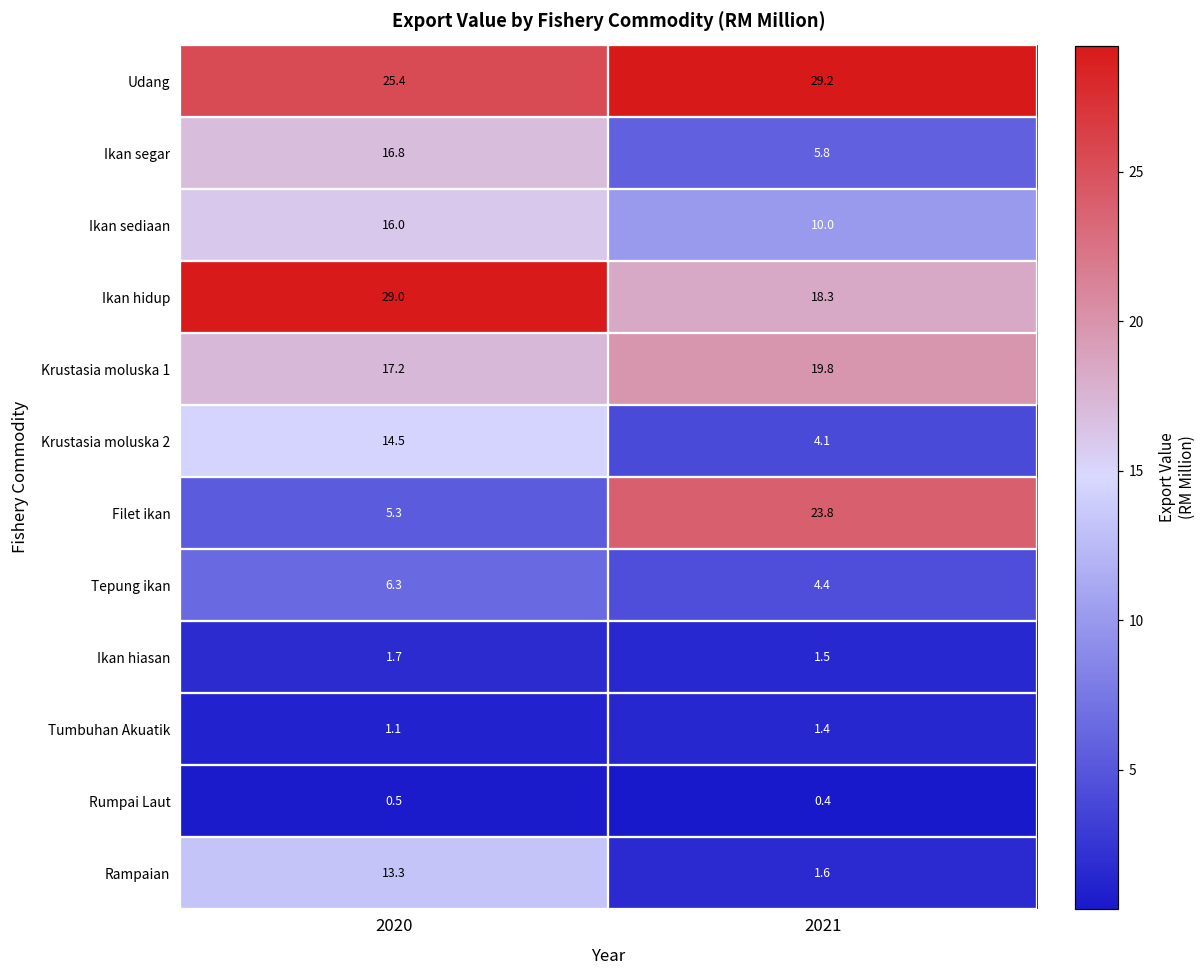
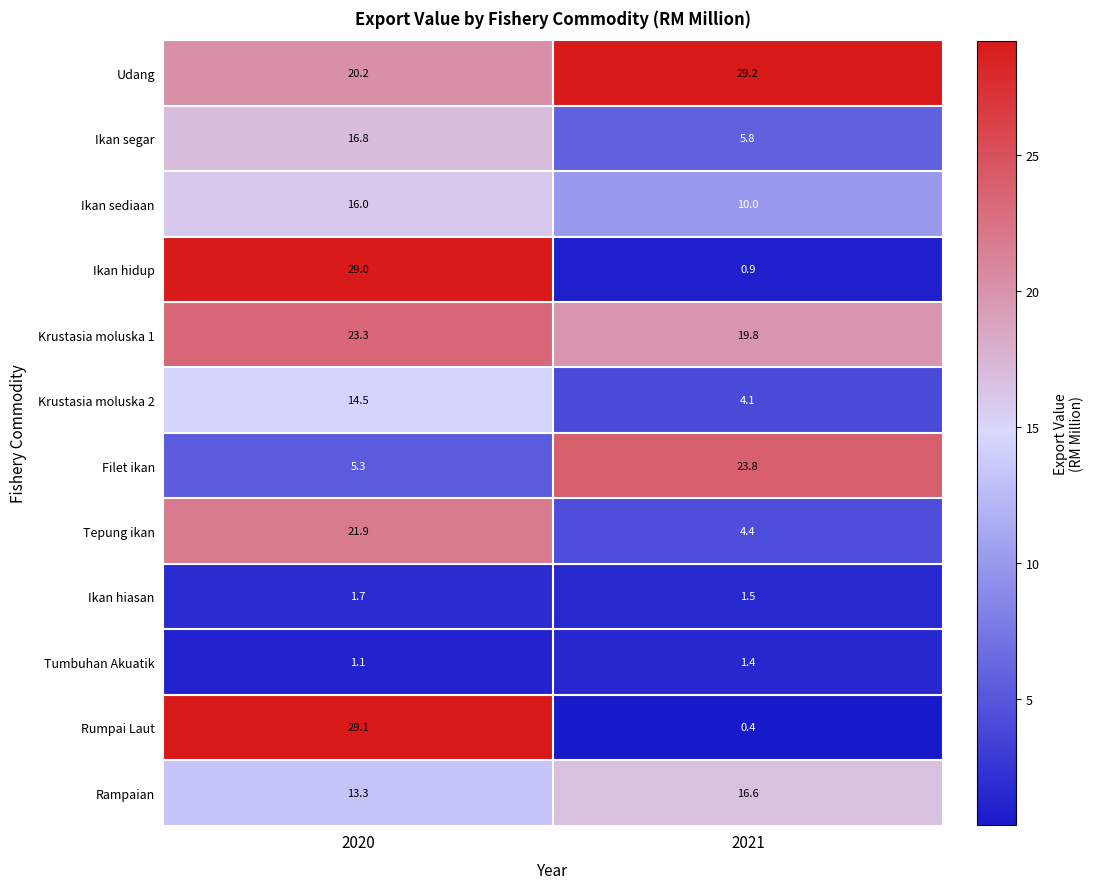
  {
    "Udang": {
-     "2020": 25.4,
+     "2020": 20.2,
      "2021": 29.2
    },
    "Ikan segar": {
      "2020": 16.8,
      "2021": 5.8
    },
    "Ikan sediaan": {
      "2020": 16.0,
      "2021": 10.0
    },
    "Ikan hidup": {
      "2020": 29.0,
-     "2021": 18.3
+     "2021": 0.9
    },
    "Krustasia moluska 1": {
-     "2020": 17.2,
+     "2020": 23.3,
      "2021": 19.8
    },
    "Krustasia moluska 2": {
      "2020": 14.5,
      "2021": 4.1
    },
    "Filet ikan": {
      "2020": 5.3,
      "2021": 23.8
    },
    "Tepung ikan": {
-     "2020": 6.3,
+     "2020": 21.9,
      "2021": 4.4
    },
    "Ikan hiasan": {
      "2020": 1.7,
      "2021": 1.5
    },
    "Tumbuhan Akuatik": {
      "2020": 1.1,
      "2021": 1.4
    },
    "Rumpai Laut": {
-     "2020": 0.5,
+     "2020": 29.1,
      "2021": 0.4
    },
    "Rampaian": {
      "2020": 13.3,
-     "2021": 1.6
+     "2021": 16.6
    }
  }
